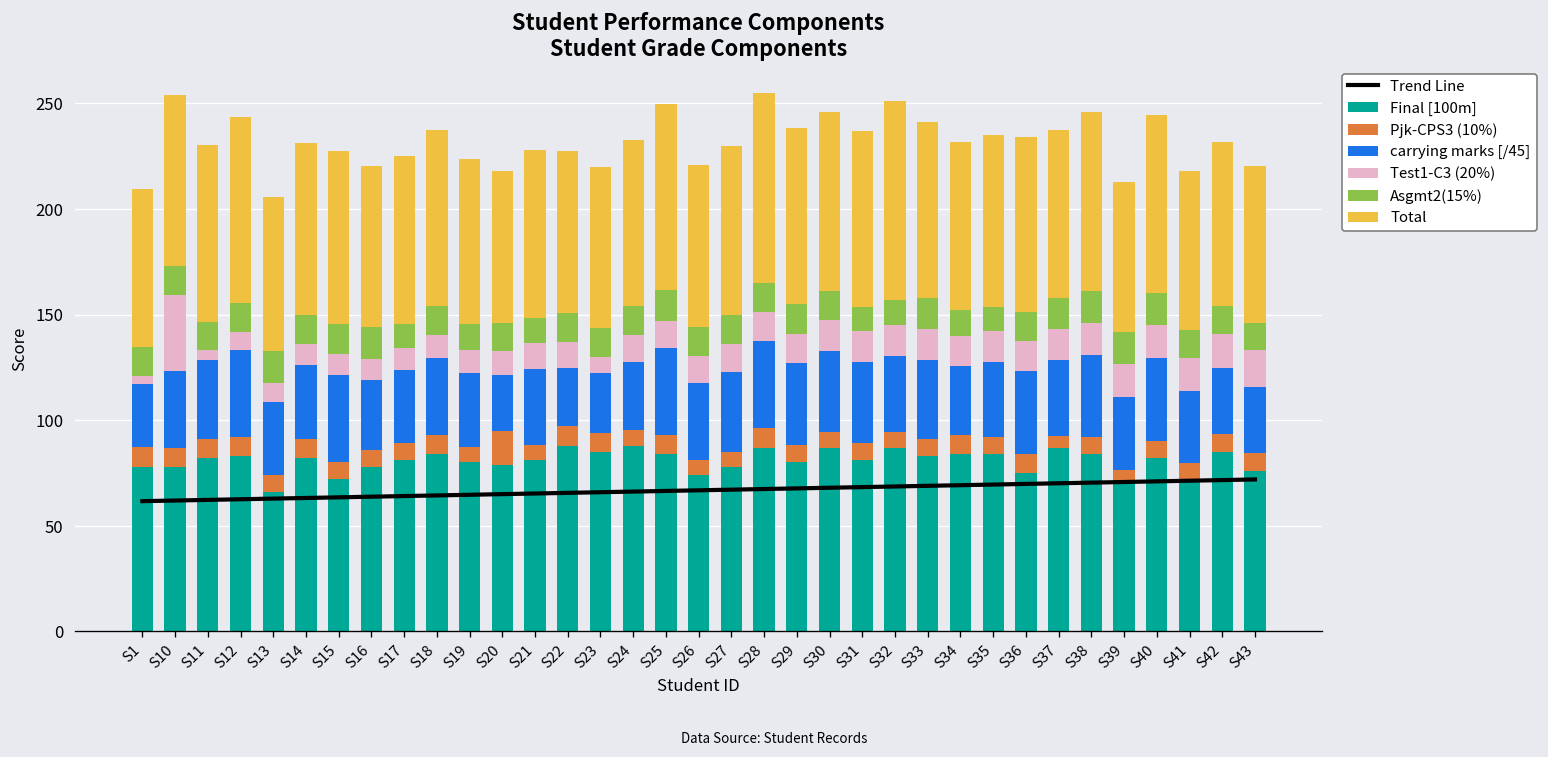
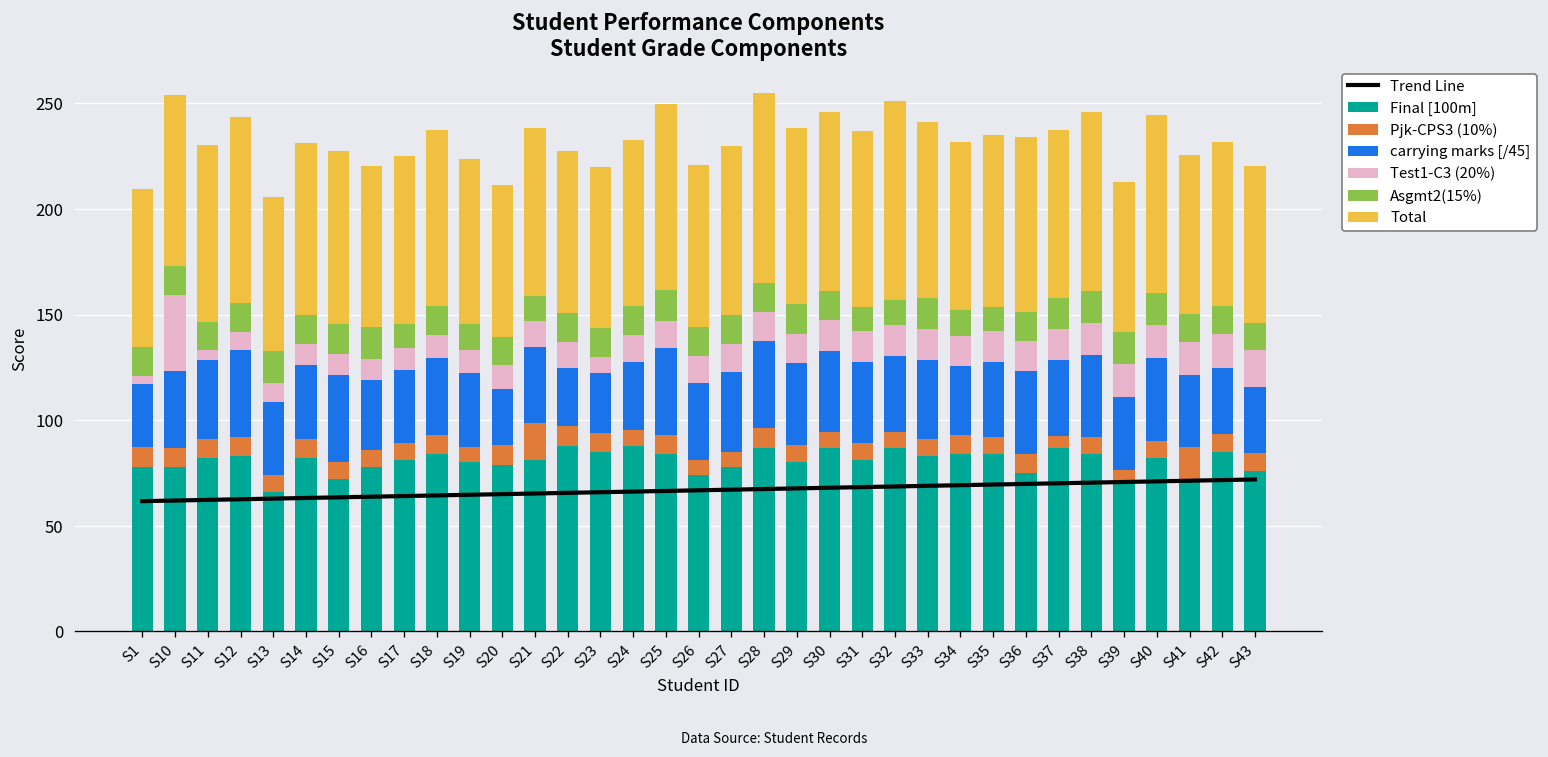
  {
    "Pjk-CPS3 (10%)": {
      "S1": 9,
      "S10": 9,
      "S11": 9,
      "S12": 9,
      "S13": 8,
      "S14": 9,
      "S15": 8,
      "S16": 8,
      "S17": 8,
      "S18": 9,
      "S19": 7,
-     "S20": 16,
-     "S21": 7,
+     "S20": 9,
+     "S21": 18,
      "S22": 9,
      "S23": 9,
      "S24": 7,
      "S25": 9,
      "S26": 7,
      "S27": 7,
      "S28": 9,
      "S29": 8,
      "S30": 7,
      "S31": 8,
      "S32": 7,
      "S33": 8,
      "S34": 9,
      "S35": 8,
      "S36": 9,
      "S37": 6,
      "S38": 8,
      "S39": 6,
      "S40": 8,
-     "S41": 9,
+     "S41": 16,
      "S42": 9,
      "S43": 9
    }
  }
